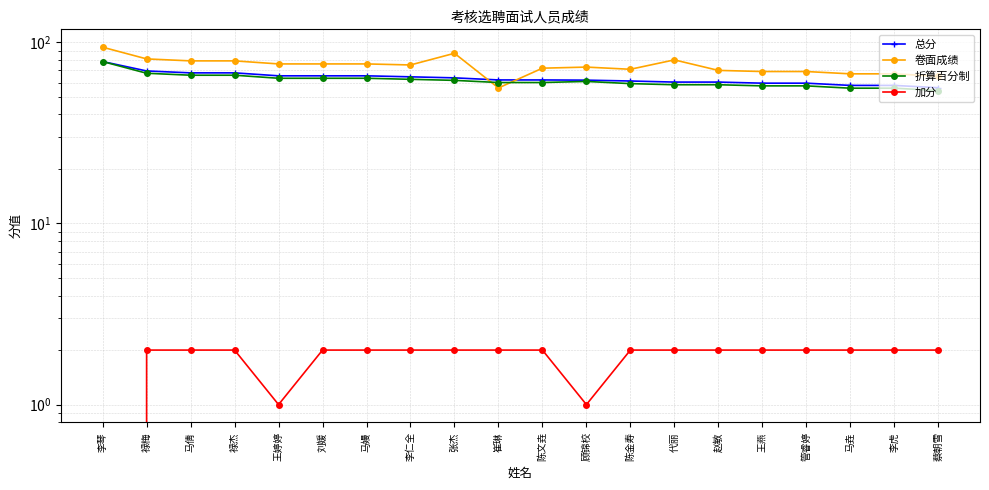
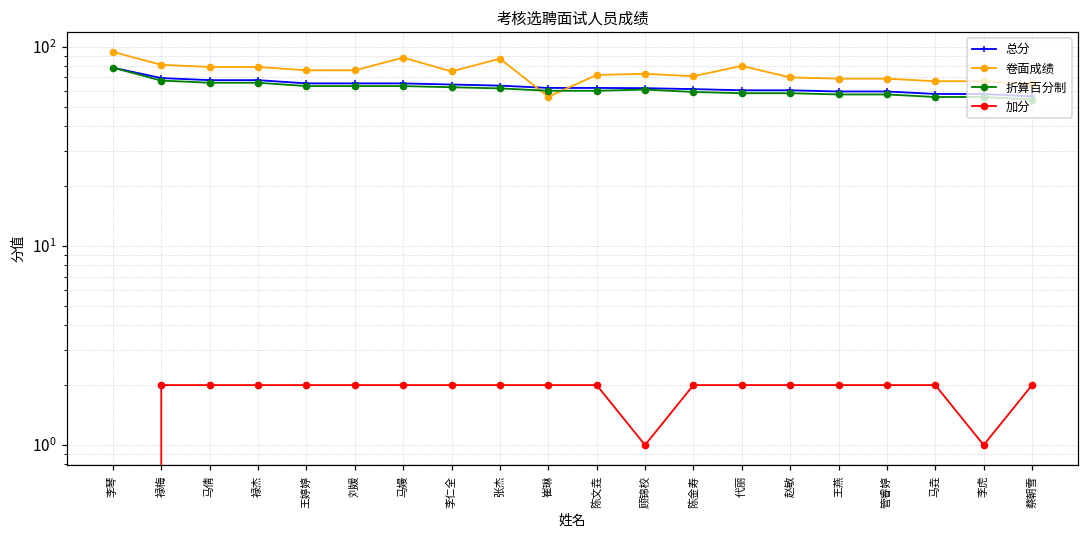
  {
    "总分": {
      "崔琳": 62,
      "陈文垚": 62,
      "陈金寿": 61,
      "代丽": 60,
      "赵敏": 60,
      "王燕": 60,
      "管睿婷": 60,
      "马垚": 58
    },
    "卷面成绩": {
      "李琴": 90,
      "禄梅": 80,
      "马倩": 80,
      "禄杰": 80,
      "王婷婷": 76,
      "刘媛": 76,
-     "马嫚": 76,
+     "马嫚": 90,
      "李仁全": 75,
      "张杰": 90,
      "崔琳": 56,
      "陈文垚": 72,
      "顾锦校": 73,
      "陈金寿": 71,
      "代丽": 80,
      "赵敏": 70,
      "王燕": 69,
      "管睿婷": 69,
      "马垚": 67
    },
    "折算百分制": {
      "崔琳": 60,
      "陈文垚": 60,
      "陈金寿": 59,
      "代丽": 58,
      "赵敏": 58,
      "王燕": 58,
      "管睿婷": 58,
      "马垚": 56
    },
    "加分": {
      "禄梅": 2,
      "马倩": 2,
      "禄杰": 2,
-     "王婷婷": 1,
+     "王婷婷": 2,
      "刘媛": 2,
      "马嫚": 2,
      "李仁全": 2,
      "张杰": 2,
      "崔琳": 2,
      "陈文垚": 2,
      "顾锦校": 1,
      "陈金寿": 2,
      "代丽": 2,
      "赵敏": 2,
      "王燕": 2,
      "管睿婷": 2,
      "马垚": 2,
-     "李虎": 2,
+     "李虎": 1,
      "蔡朝雪": 2
    }
  }
